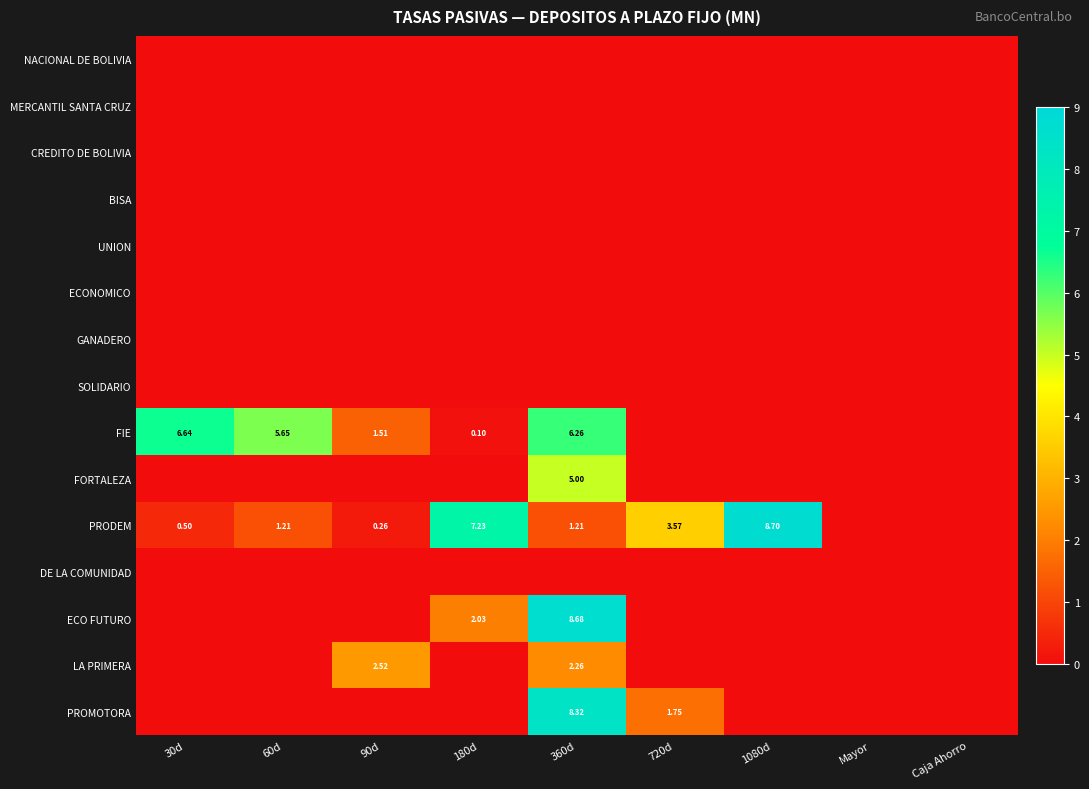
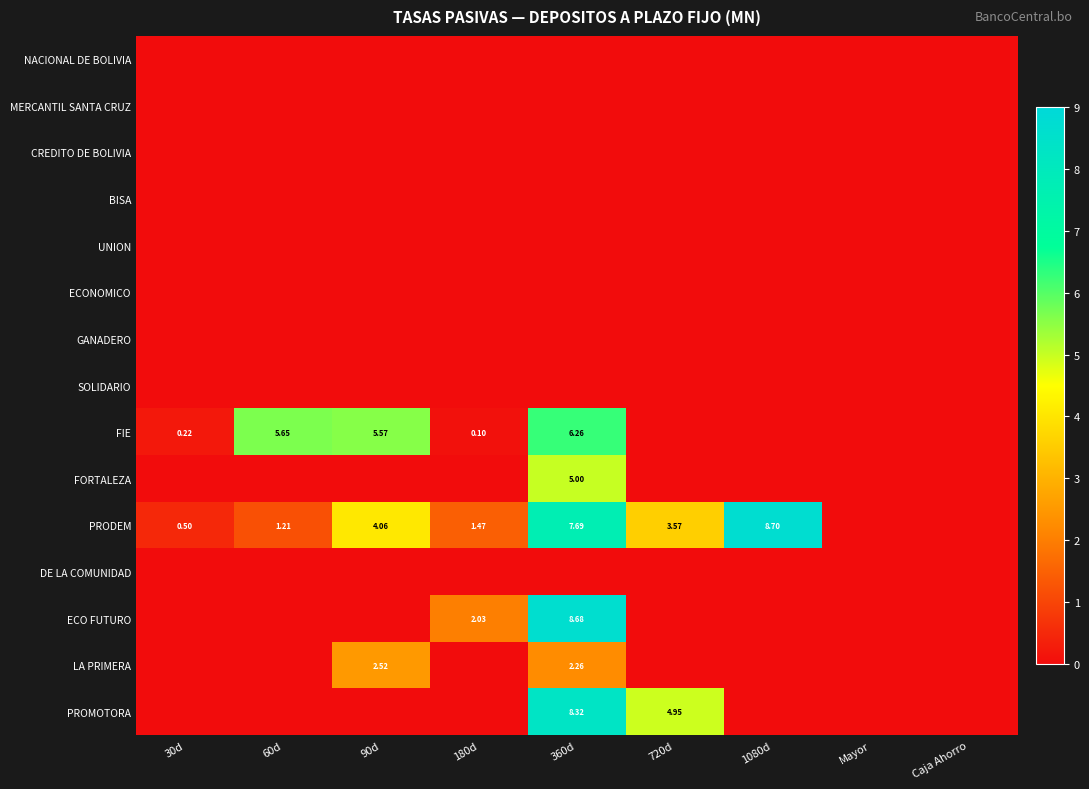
  {
    "FIE": {
-     "30d": 6.64,
+     "30d": 0.22,
      "60d": 5.65,
-     "90d": 1.51,
+     "90d": 5.57,
      "180d": 0.10,
      "360d": 6.26
    },
    "FORTALEZA": {
      "360d": 5.00
    },
    "PRODEM": {
      "30d": 0.50,
      "60d": 1.21,
-     "90d": 0.26,
-     "180d": 7.23,
-     "360d": 1.21,
+     "90d": 4.06,
+     "180d": 1.47,
+     "360d": 7.69,
      "720d": 3.57,
      "1080d": 8.70
    },
    "ECO FUTURO": {
      "180d": 2.03,
      "360d": 8.68
    },
    "LA PRIMERA": {
      "90d": 2.52,
      "360d": 2.26
    },
    "PROMOTORA": {
      "360d": 8.32,
-     "720d": 1.75
+     "720d": 4.95
    }
  }
